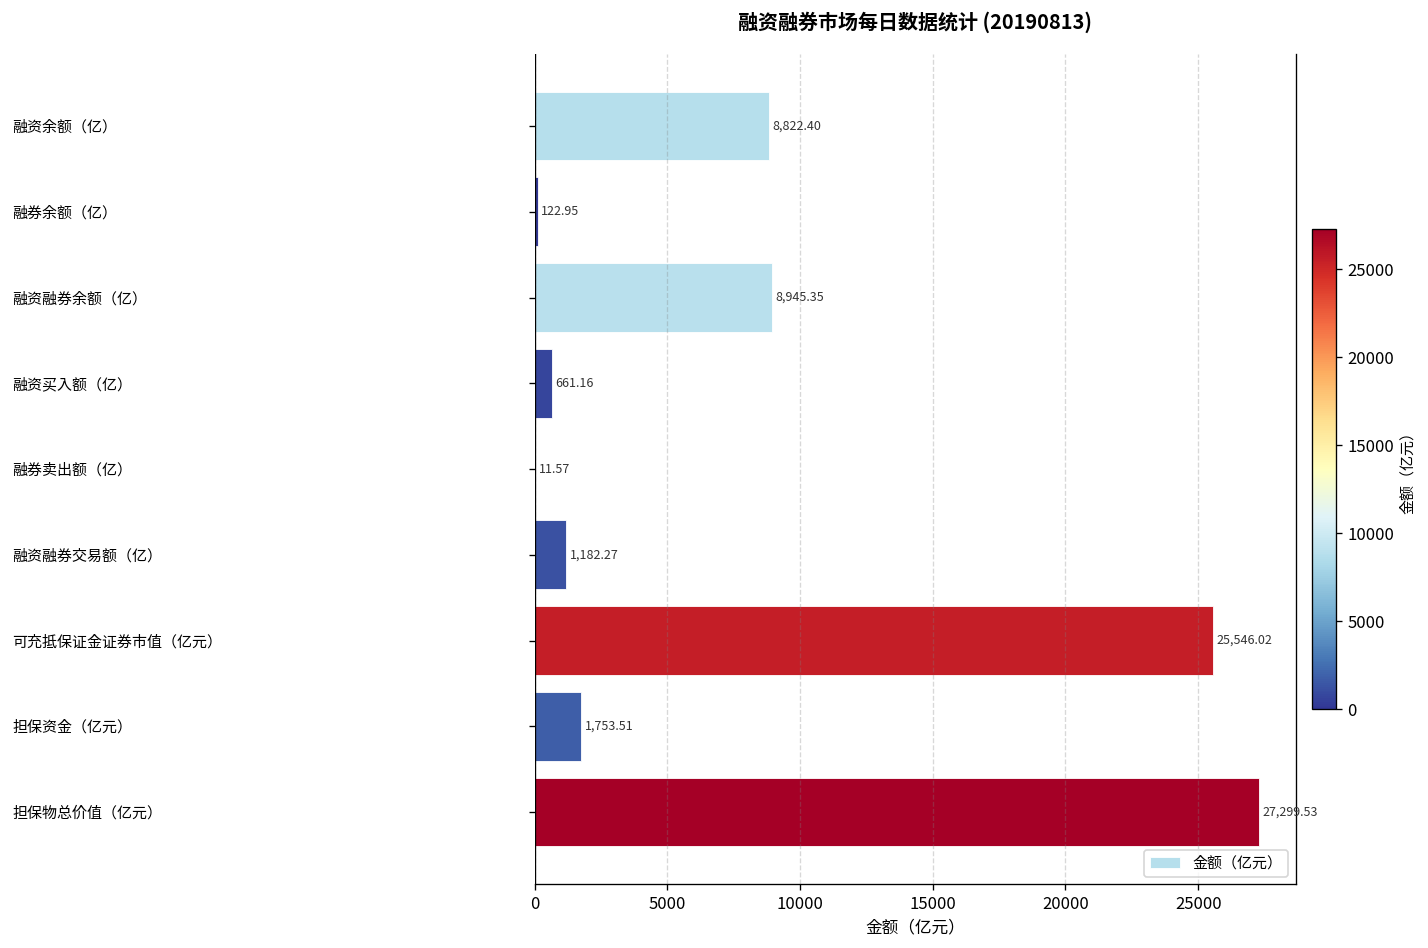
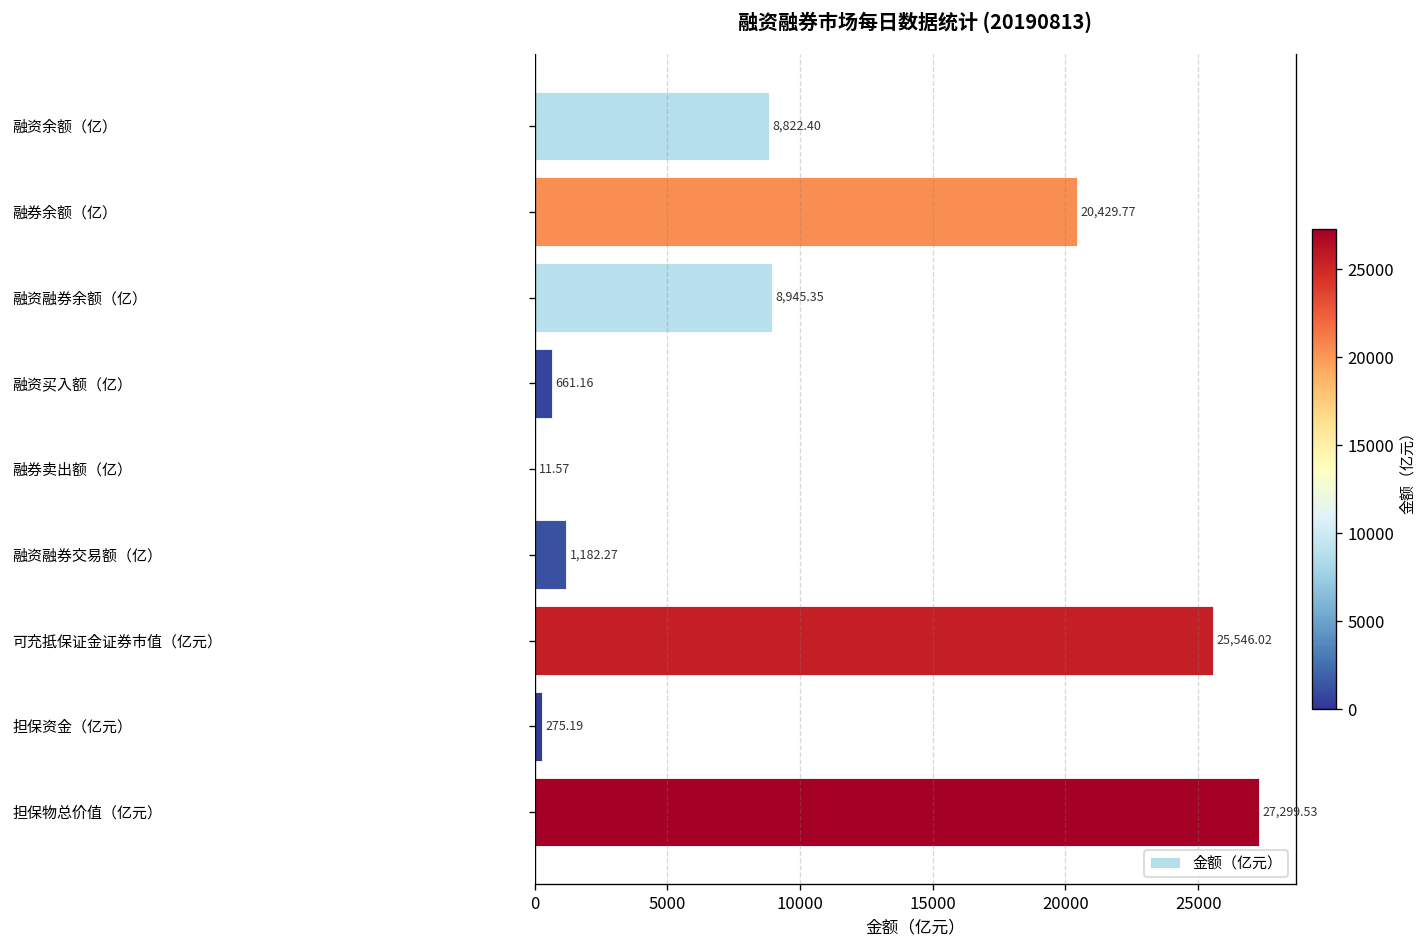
  {
    "融资余额（亿）": "8,822.40",
-   "融券余额（亿）": "122.95",
+   "融券余额（亿）": "20,429.77",
    "融资融券余额（亿）": "8,945.35",
    "融资买入额（亿）": "661.16",
    "融券卖出额（亿）": "11.57",
    "融资融券交易额（亿）": "1,182.27",
    "可充抵保证金证券市值（亿元）": "25,546.02",
-   "担保资金（亿元）": "1,753.51",
+   "担保资金（亿元）": "275.19",
    "担保物总价值（亿元）": "27,299.53"
  }
